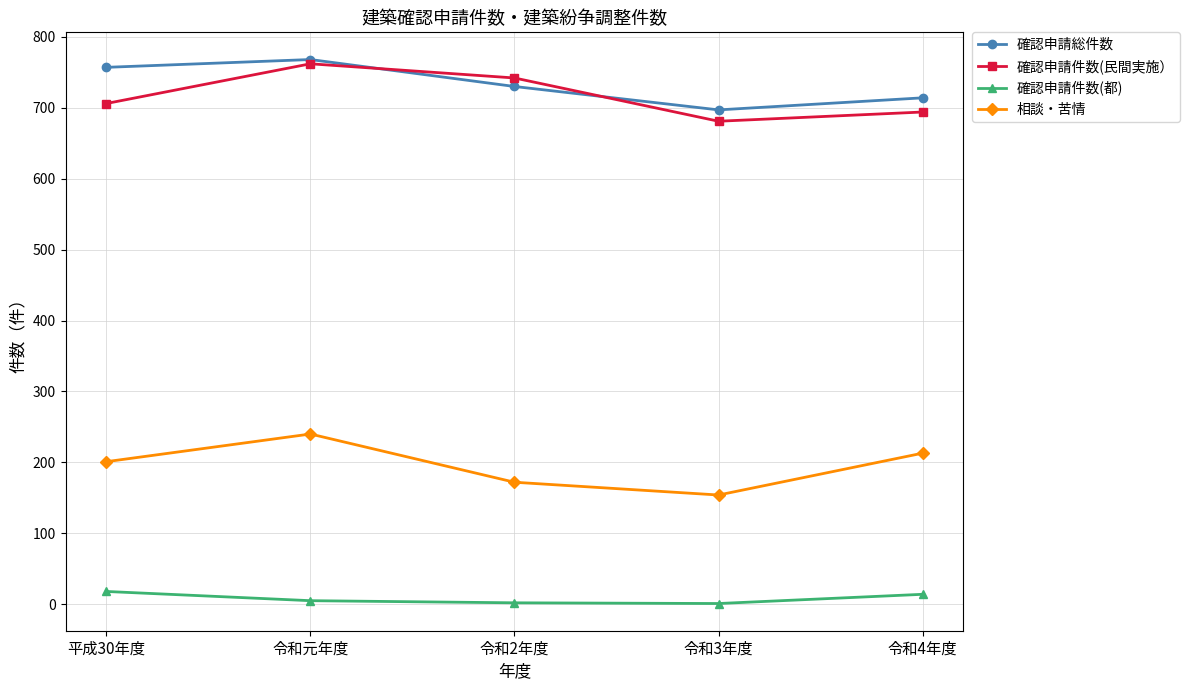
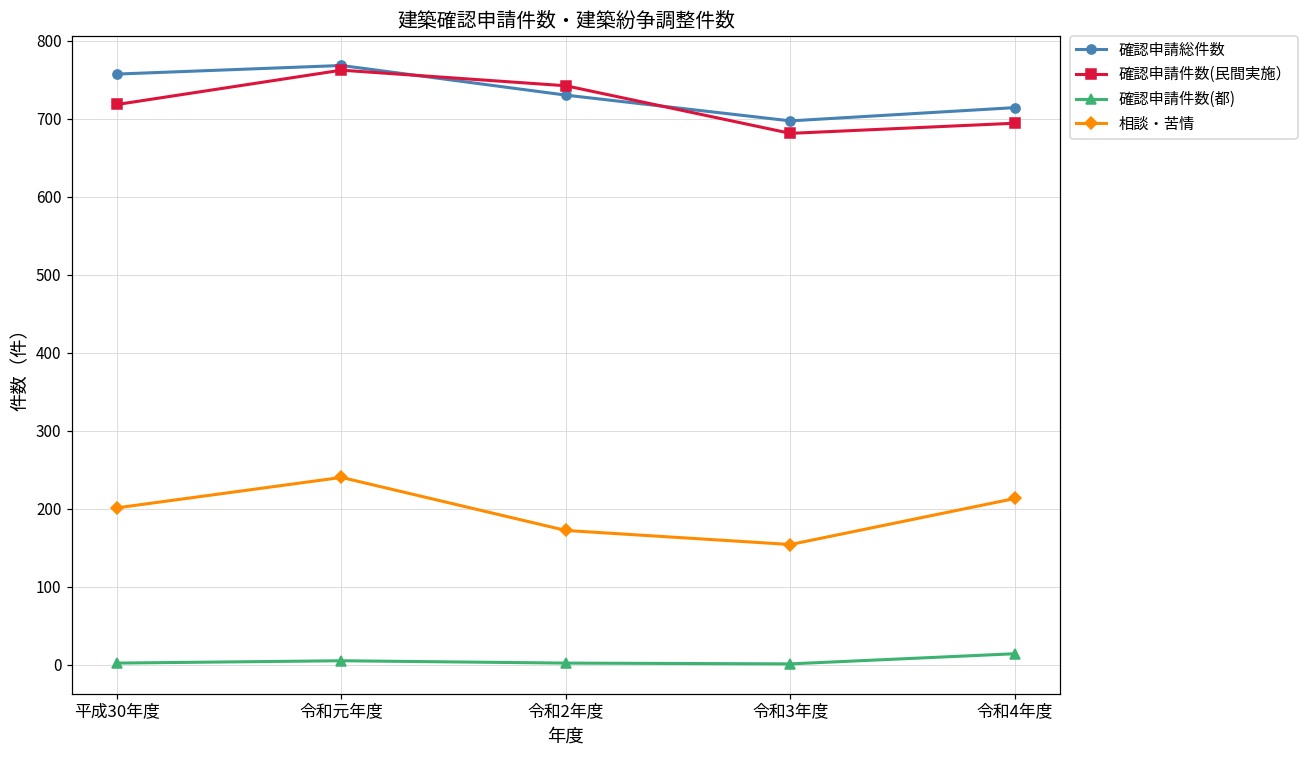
  {
    "確認申請総件数": {
      "平成30年度": 760,
      "令和元年度": 770,
      "令和2年度": 730,
      "令和3年度": 700,
      "令和4年度": 710
    },
    "確認申請件数(民間実施）": {
-     "平成30年度": 710,
+     "平成30年度": 720,
      "令和元年度": 760,
      "令和2年度": 740,
      "令和3年度": 680,
      "令和4年度": 690
    },
    "確認申請件数(都)": {
-     "平成30年度": 20,
+     "平成30年度": 0,
      "令和元年度": 10,
      "令和2年度": 0,
      "令和3年度": 0,
      "令和4年度": 10
    },
    "相談・苦情": {
      "平成30年度": 200,
      "令和元年度": 240,
      "令和2年度": 170,
      "令和3年度": 150,
      "令和4年度": 210
    }
  }
